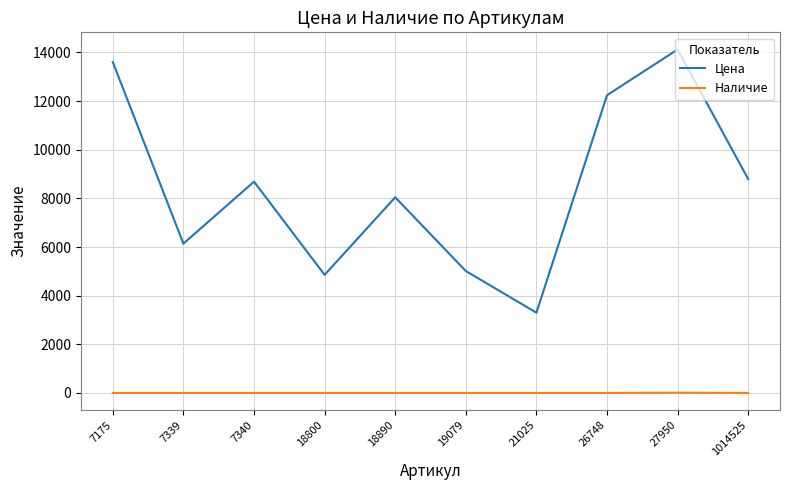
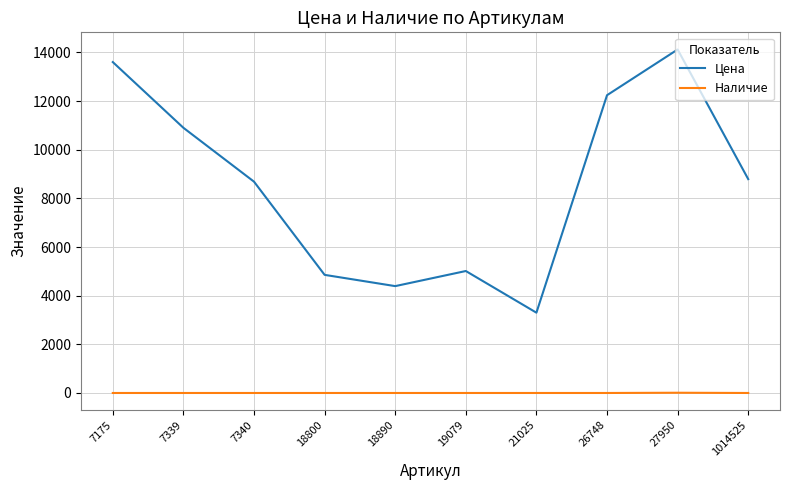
  {
    "Цена": {
      "7175": 13600,
-     "7339": 6100,
+     "7339": 10900,
      "7340": 8700,
      "18800": 4900,
-     "18890": 8000,
+     "18890": 4400,
      "19079": 5000,
      "21025": 3300,
      "26748": 12200,
      "1014525": 8800
    },
    "Наличие": {
      "7175": 0,
      "7339": 0,
      "7340": 0,
      "18800": 0,
      "18890": 0,
      "19079": 0,
      "21025": 0,
      "26748": 0,
      "27950": 0,
      "1014525": 0
    }
  }
